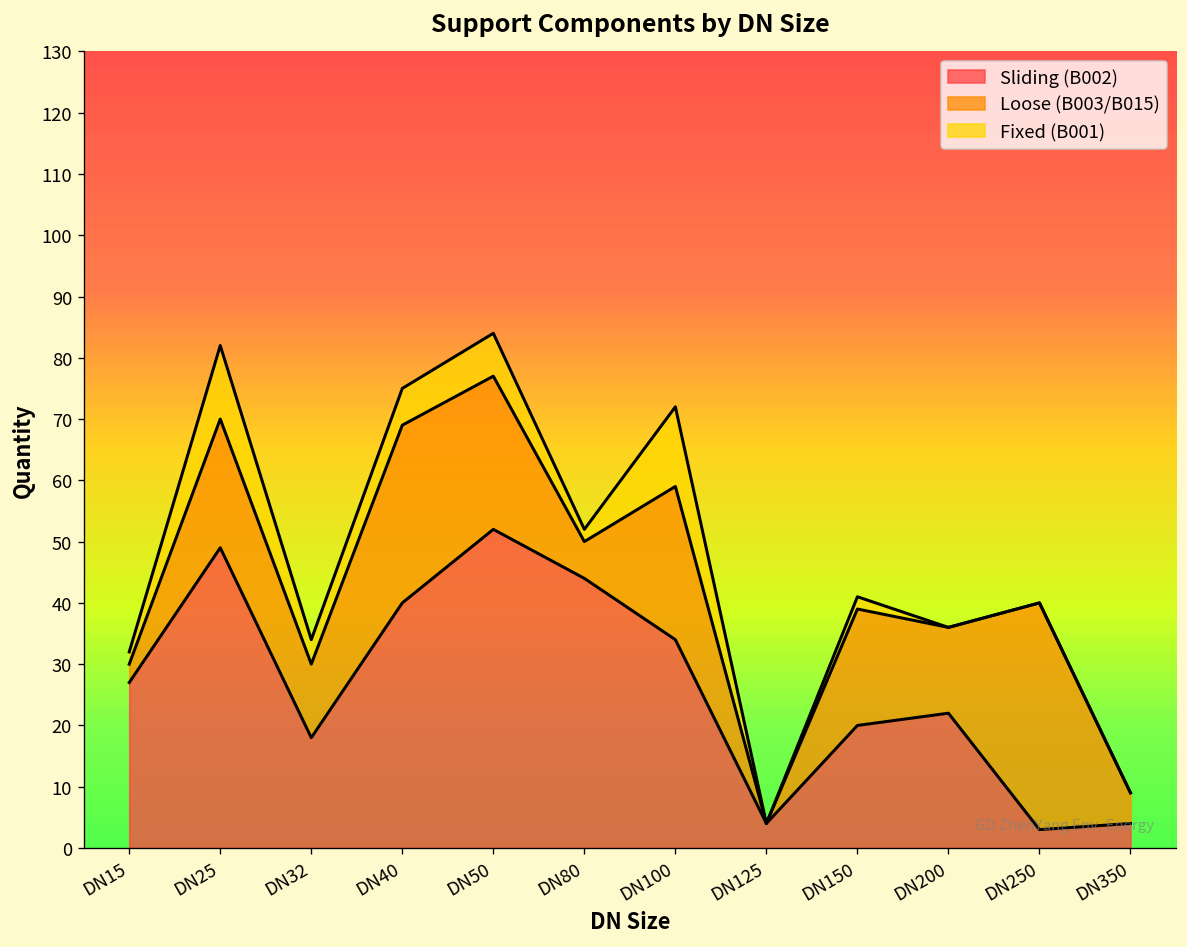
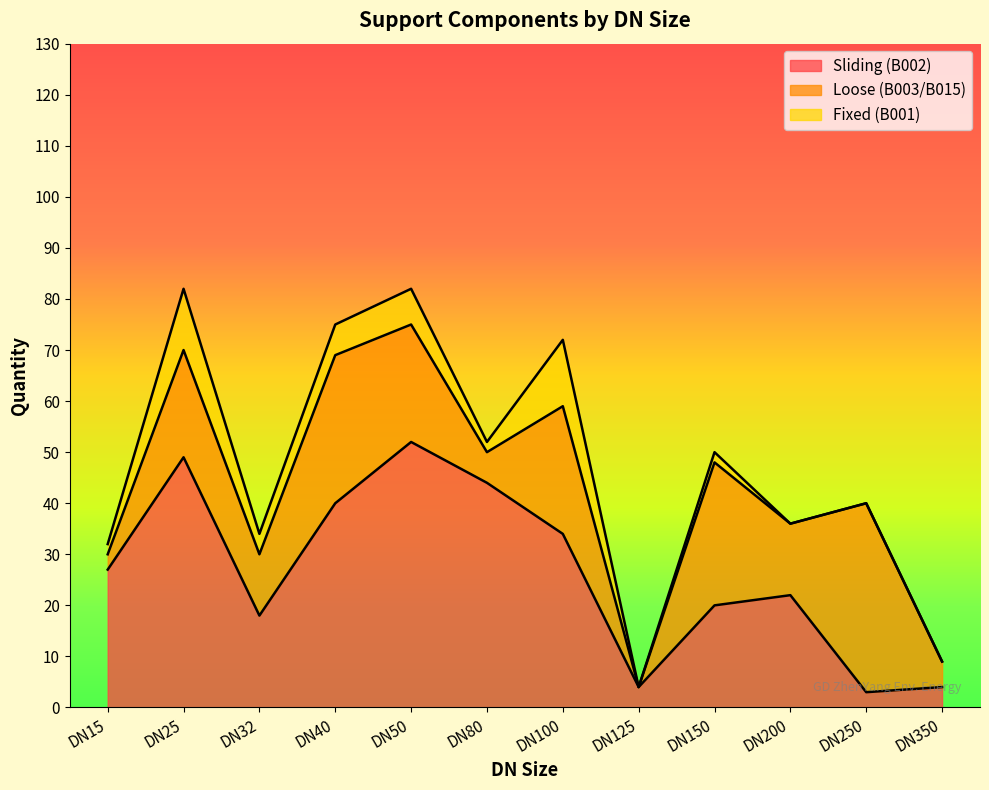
  {
    "Sliding (B002)": {
      "DN15": 27,
      "DN25": 49,
      "DN32": 18,
      "DN40": 40,
      "DN50": 52,
      "DN80": 44,
      "DN100": 34,
      "DN150": 20,
      "DN200": 22,
      "DN250": 3,
      "DN350": 4
    },
    "Loose (B003/B015)": {
      "DN15": 3,
      "DN25": 21,
      "DN32": 12,
      "DN40": 29,
-     "DN50": 25,
+     "DN50": 23,
      "DN80": 6,
      "DN100": 25,
-     "DN150": 19
+     "DN150": 28
    },
    "Fixed (B001)": {
      "DN15": 2,
      "DN25": 12,
      "DN32": 4,
      "DN40": 6,
      "DN50": 7,
      "DN80": 2,
      "DN100": 13,
      "DN150": 2
    }
  }
